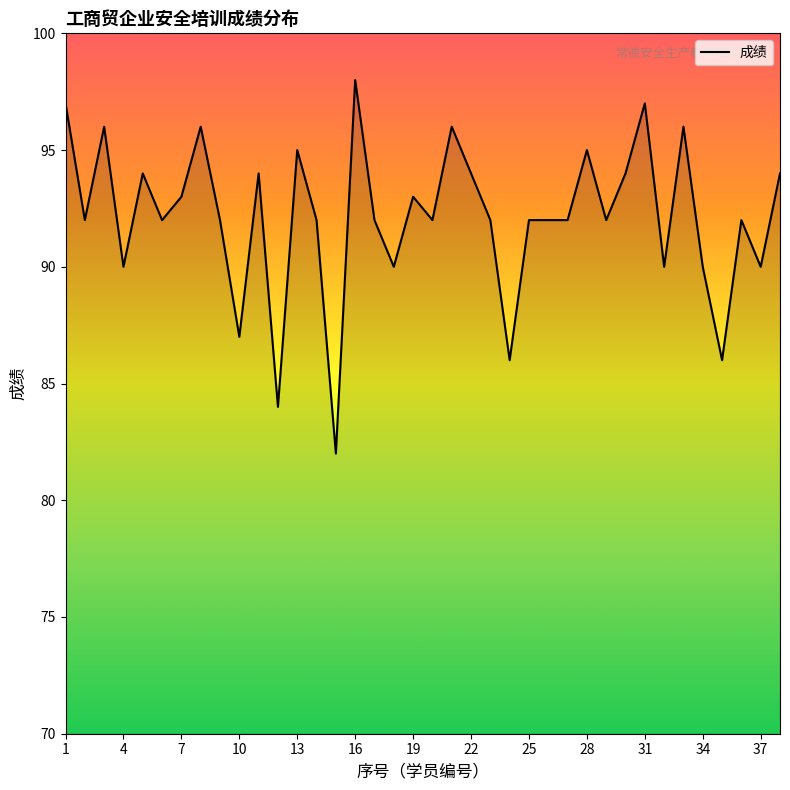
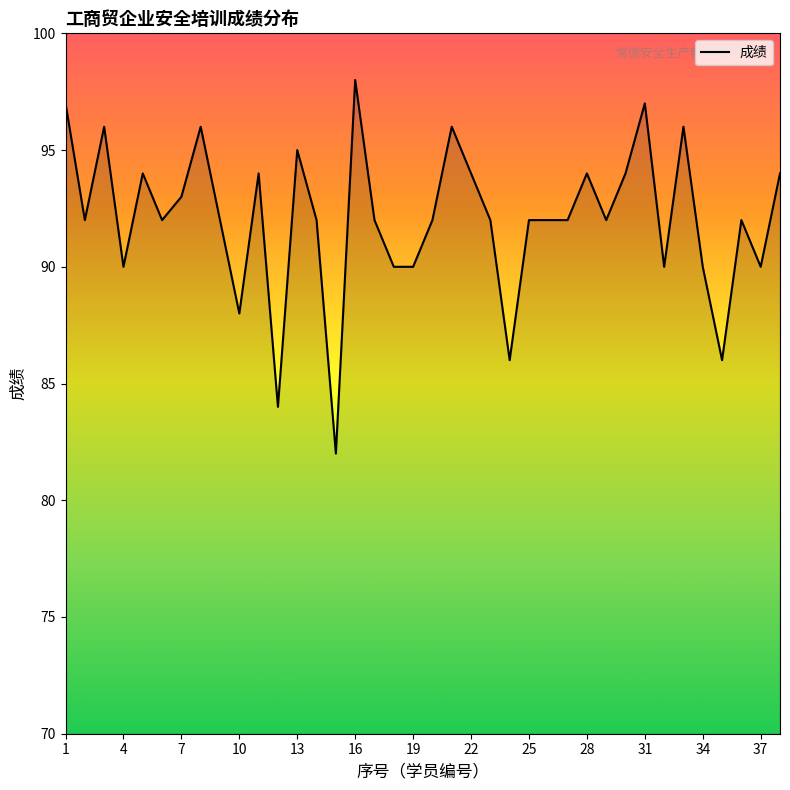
  {
    "1": 97,
    "4": 90,
    "7": 93,
-   "10": 87,
+   "10": 88,
    "13": 95,
    "16": 98,
-   "19": 93,
+   "19": 90,
    "22": 94,
    "25": 92,
-   "28": 95,
+   "28": 94,
    "31": 97,
    "34": 90,
    "37": 90
  }
